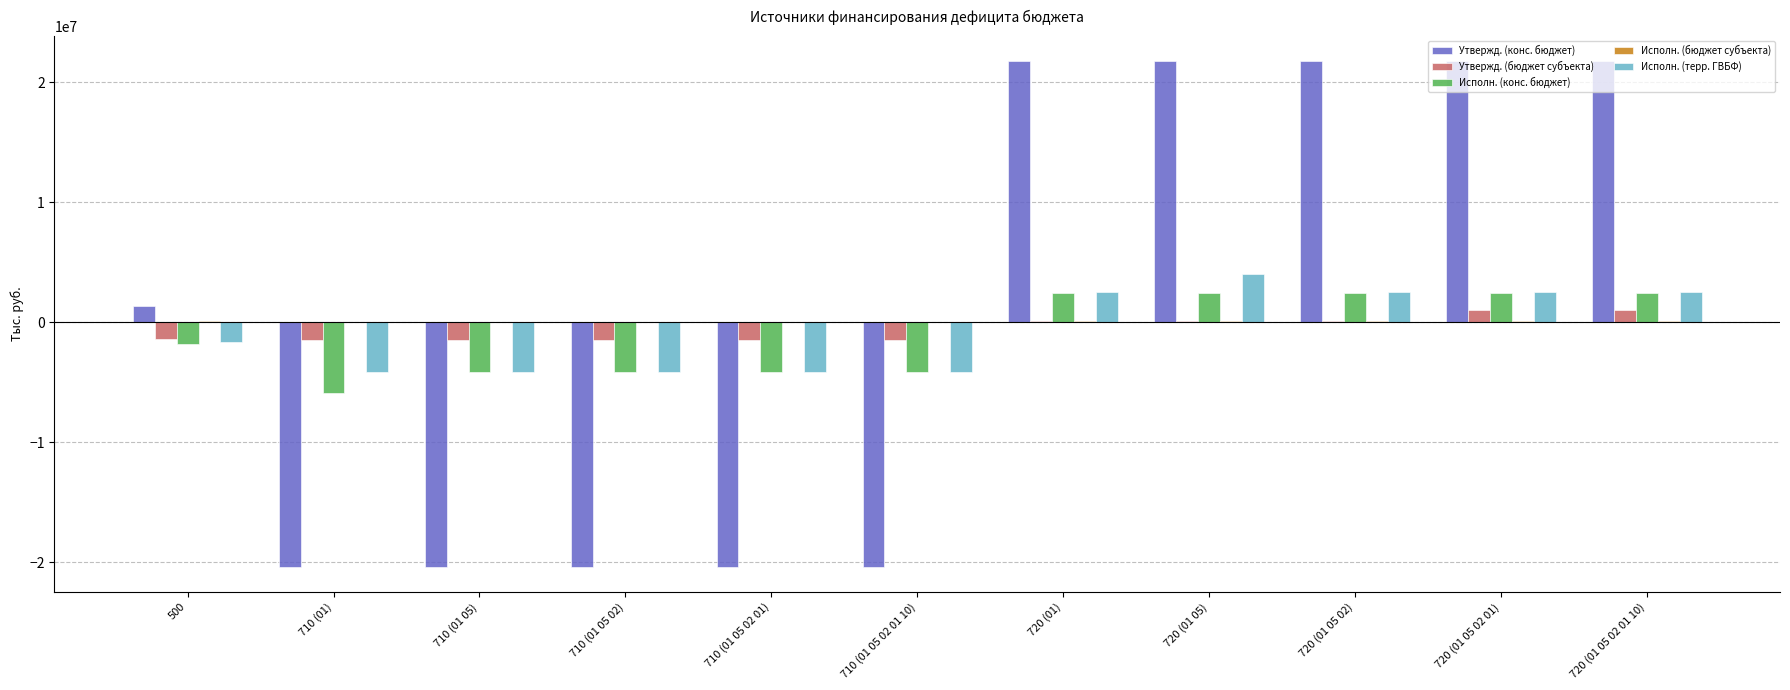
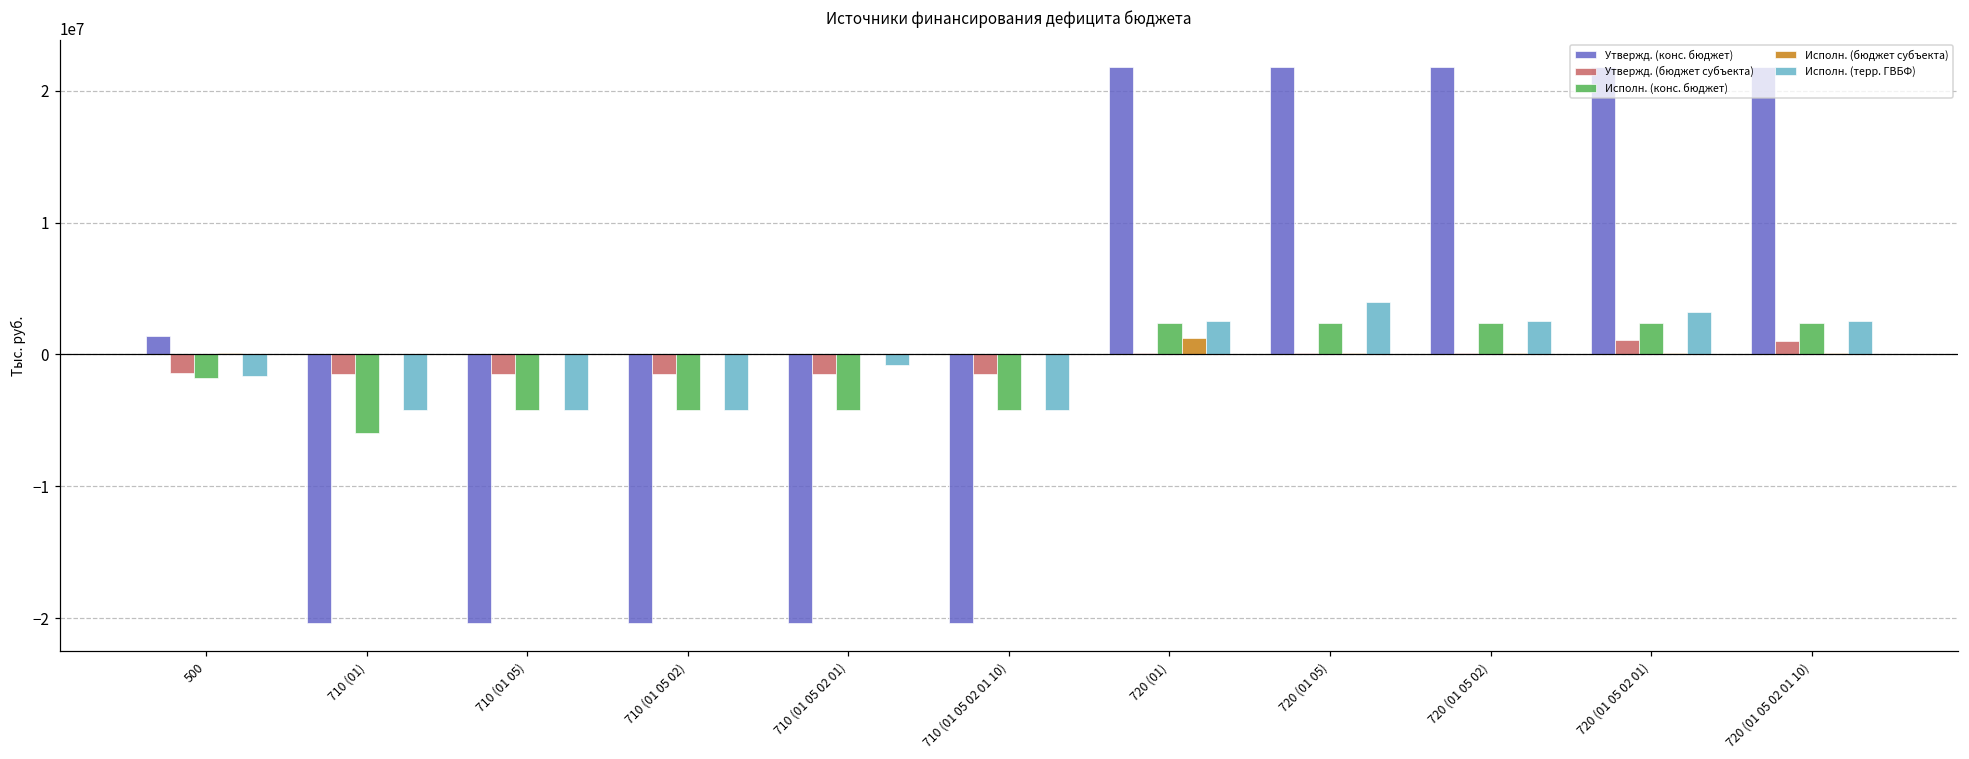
  {
    "Утвержд. (конс. бюджет)": {
      "500": 1400000,
      "710 (01)": -20400000,
      "710 (01 05)": -20400000,
      "710 (01 05 02)": -20400000,
      "710 (01 05 02 01)": -20400000,
      "710 (01 05 02 01 10)": -20400000,
      "720 (01)": 21800000,
      "720 (01 05)": 21800000,
      "720 (01 05 02)": 21800000
    },
    "Утвержд. (бюджет субъекта)": {
      "500": -1400000,
      "710 (01)": -1500000,
      "710 (01 05)": -1500000,
      "710 (01 05 02)": -1500000,
      "710 (01 05 02 01)": -1500000,
      "710 (01 05 02 01 10)": -1500000,
      "720 (01 05 02 01)": 1100000,
      "720 (01 05 02 01 10)": 1100000
    },
    "Исполн. (конс. бюджет)": {
      "500": -1800000,
      "710 (01)": -5900000,
      "710 (01 05)": -4200000,
      "710 (01 05 02)": -4200000,
      "710 (01 05 02 01)": -4200000,
      "710 (01 05 02 01 10)": -4200000,
      "720 (01)": 2400000,
      "720 (01 05)": 2400000,
      "720 (01 05 02)": 2400000,
      "720 (01 05 02 01)": 2400000,
      "720 (01 05 02 01 10)": 2400000
    },
    "Исполн. (бюджет субъекта)": {
      "710 (01)": 0,
      "710 (01 05)": 0,
      "710 (01 05 02)": 0,
      "710 (01 05 02 01)": 0,
      "710 (01 05 02 01 10)": 0,
-     "720 (01)": 100000
+     "720 (01)": 1200000
    },
    "Исполн. (терр. ГВБФ)": {
      "500": -1700000,
      "710 (01)": -4200000,
      "710 (01 05)": -4200000,
      "710 (01 05 02)": -4200000,
-     "710 (01 05 02 01)": -4200000,
+     "710 (01 05 02 01)": -800000,
      "710 (01 05 02 01 10)": -4200000,
      "720 (01)": 2500000,
      "720 (01 05)": 4000000,
      "720 (01 05 02)": 2500000,
-     "720 (01 05 02 01)": 2500000,
+     "720 (01 05 02 01)": 3200000,
      "720 (01 05 02 01 10)": 2500000
    }
  }
